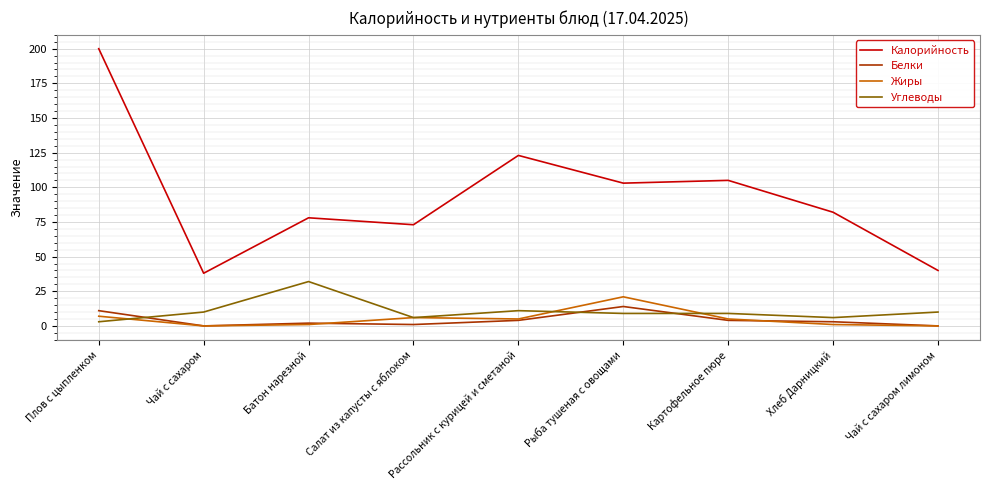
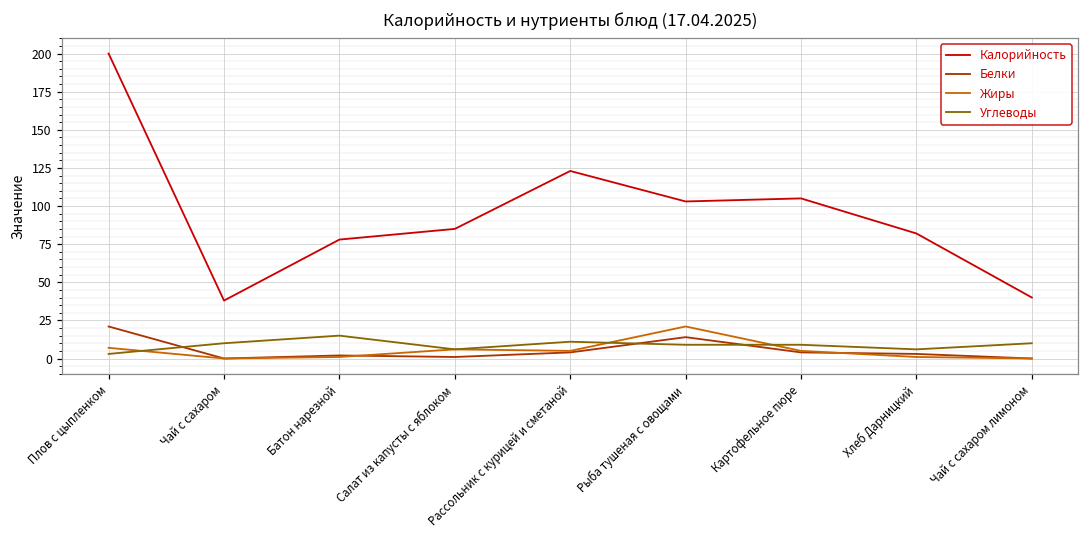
  {
    "Калорийность": {
      "Плов с цыпленком": 200,
      "Чай с сахаром": 38,
      "Батон нарезной": 78,
-     "Салат из капусты с яблоком": 73,
+     "Салат из капусты с яблоком": 85,
      "Рассольник с курицей и сметаной": 123,
      "Рыба тушеная с овощами": 103,
      "Картофельное пюре": 105,
      "Хлеб Дарницкий": 82,
      "Чай с сахаром лимоном": 40
    },
    "Белки": {
-     "Плов с цыпленком": 11,
+     "Плов с цыпленком": 21,
      "Салат из капусты с яблоком": 1,
      "Рыба тушеная с овощами": 14,
      "Хлеб Дарницкий": 3
    },
    "Жиры": {
      "Плов с цыпленком": 7,
      "Рыба тушеная с овощами": 21,
      "Хлеб Дарницкий": 1
    },
    "Углеводы": {
      "Плов с цыпленком": 3,
      "Чай с сахаром": 10,
-     "Батон нарезной": 32,
+     "Батон нарезной": 15,
      "Рассольник с курицей и сметаной": 11,
      "Рыба тушеная с овощами": 9,
      "Картофельное пюре": 9,
      "Хлеб Дарницкий": 6,
      "Чай с сахаром лимоном": 10
    }
  }
